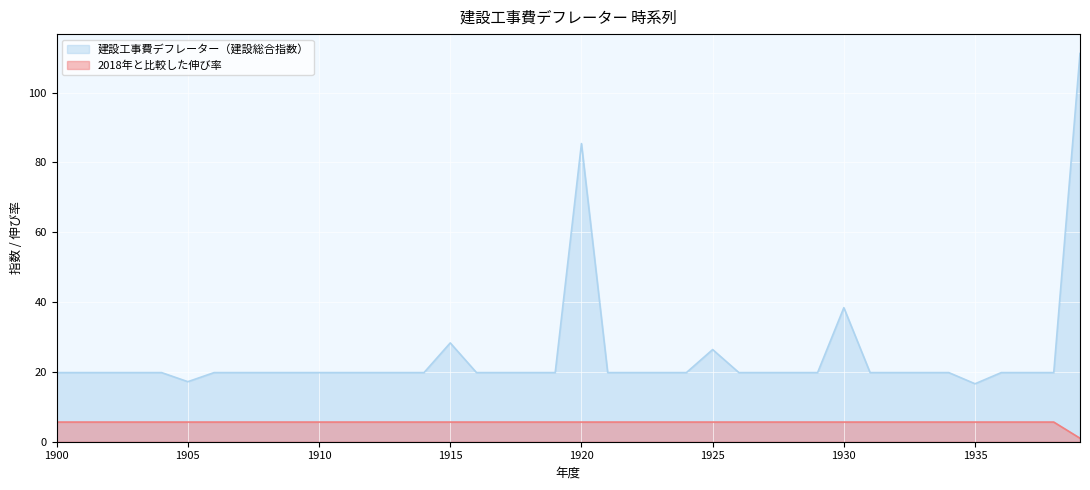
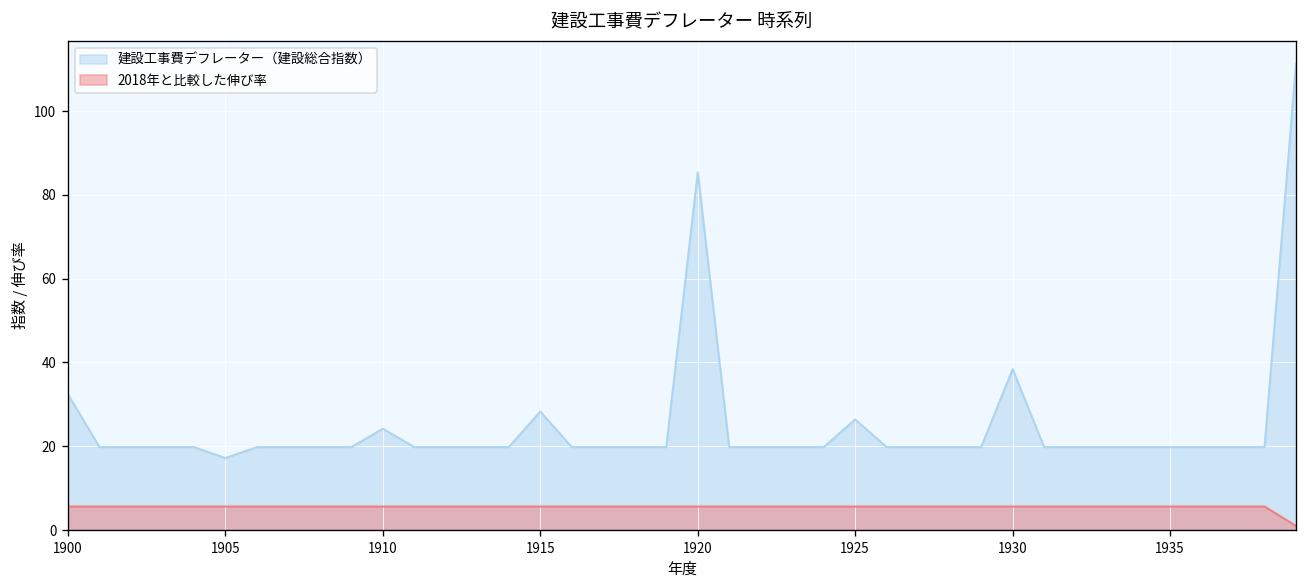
  {
    "建設工事費デフレーター（建設総合指数）": {
-     "1900": 20,
+     "1900": 32,
      "1905": 17,
-     "1910": 20,
+     "1910": 24,
      "1915": 28,
      "1920": 85,
      "1925": 26,
      "1930": 38,
-     "1935": 17
+     "1935": 20
    },
    "2018年と比較した伸び率": {
      "1900": 6,
      "1905": 6,
      "1910": 6,
      "1915": 6,
      "1920": 6,
      "1925": 6,
      "1930": 6,
      "1935": 6
    }
  }
